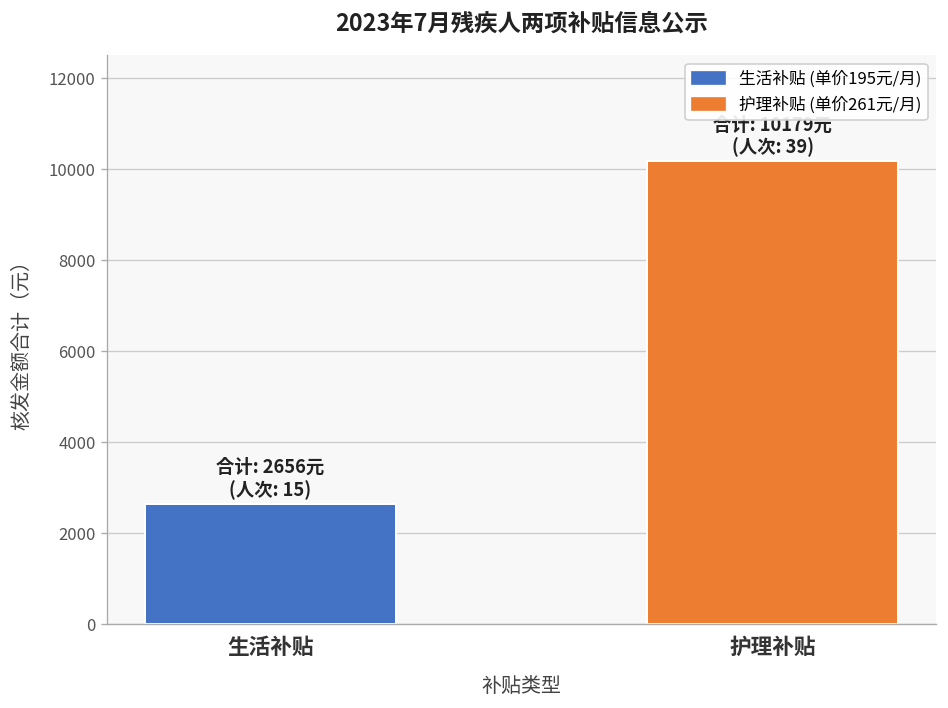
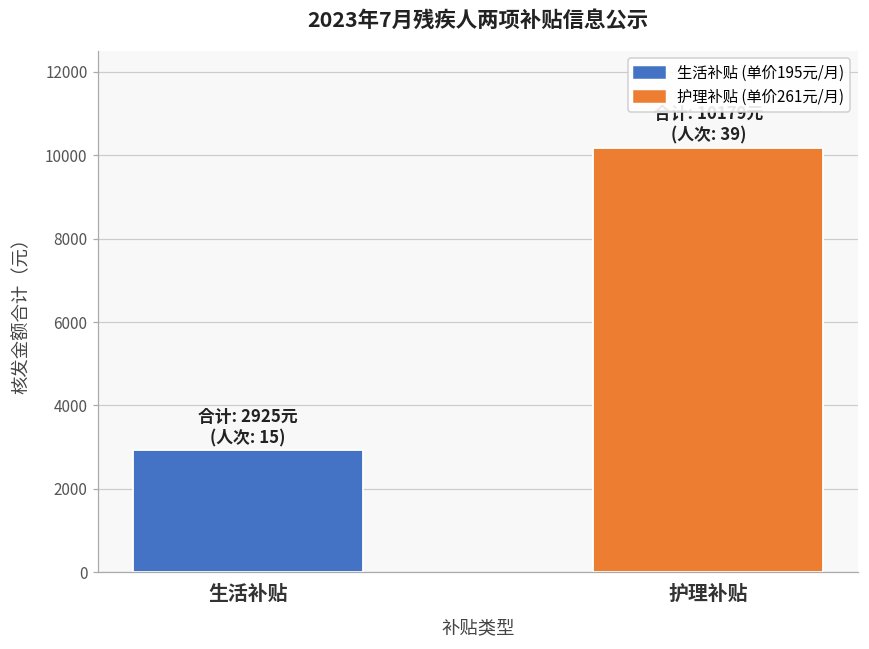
  {
-   "生活补贴": "2656元"
+   "生活补贴": "2925元"
  }
